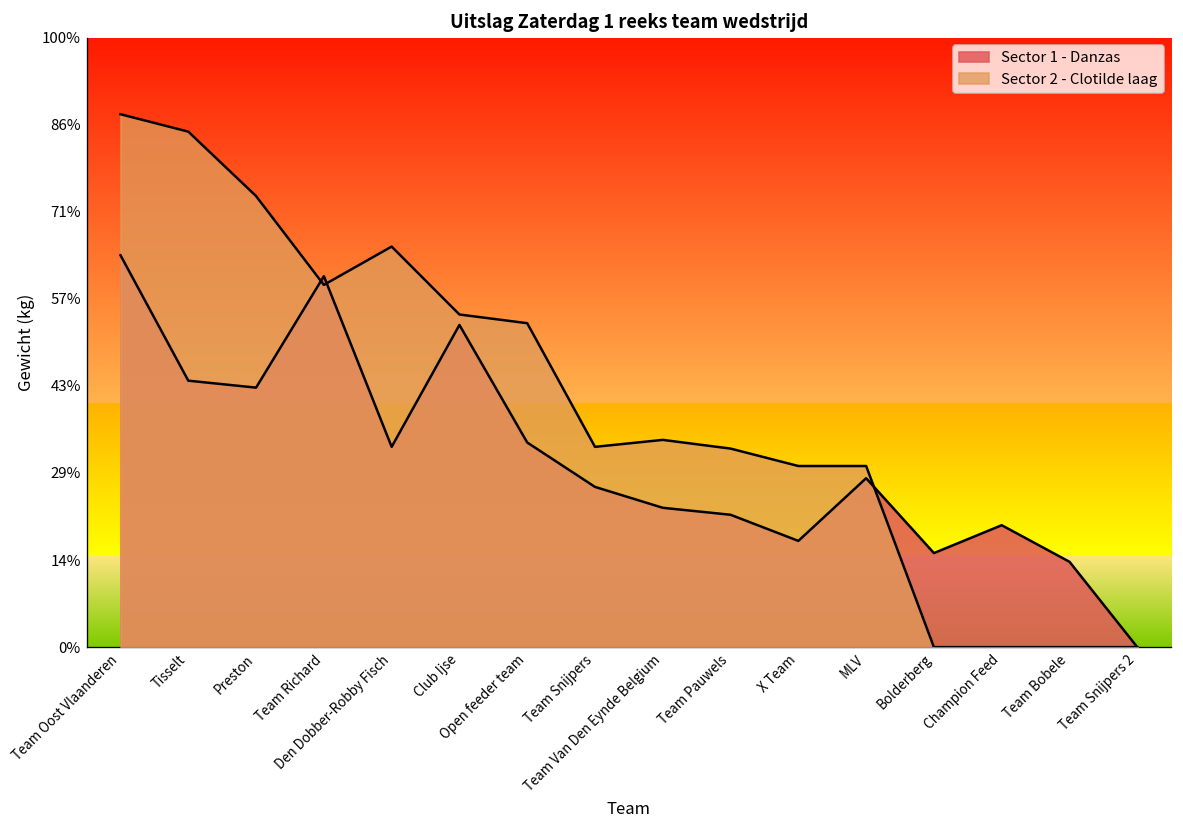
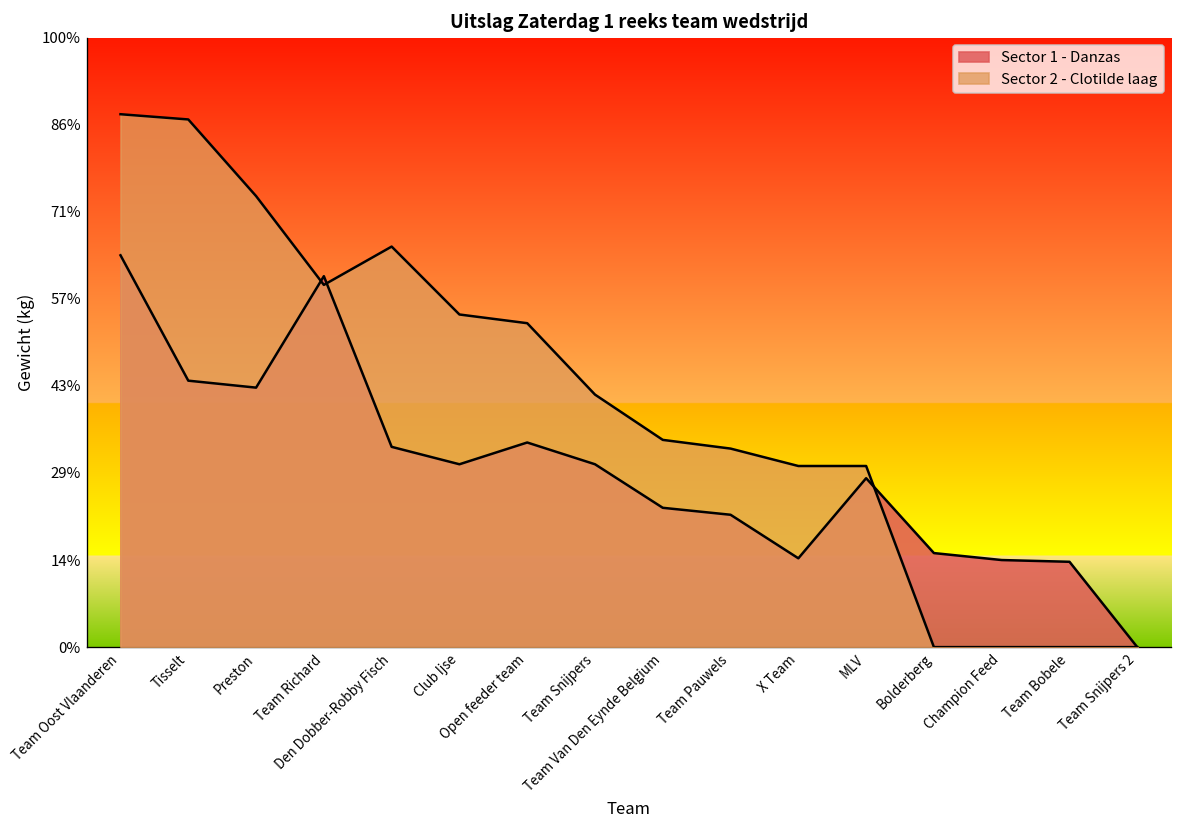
  {
    "Sector 1 - Danzas": {
      "Team Oost Vlaanderen": "64%",
      "Tisselt": "44%",
      "Preston": "43%",
      "Team Richard": "61%",
      "Den Dobber-Robby Fisch": "33%",
-     "Club Ijse": "53%",
+     "Club Ijse": "30%",
      "Open feeder team": "34%",
-     "Team Snijpers": "26%",
+     "Team Snijpers": "30%",
      "Team Van Den Eynde Belgium": "23%",
      "Team Pauwels": "22%",
-     "X Team": "17%",
+     "X Team": "15%",
      "MLV": "28%",
      "Bolderberg": "15%",
-     "Champion Feed": "20%",
+     "Champion Feed": "14%",
      "Team Bobele": "14%"
    },
    "Sector 2 - Clotilde laag": {
      "Team Oost Vlaanderen": "87%",
-     "Tisselt": "85%",
+     "Tisselt": "87%",
      "Preston": "74%",
      "Team Richard": "59%",
      "Den Dobber-Robby Fisch": "66%",
      "Club Ijse": "55%",
      "Open feeder team": "53%",
-     "Team Snijpers": "33%",
+     "Team Snijpers": "41%",
      "Team Van Den Eynde Belgium": "34%",
      "Team Pauwels": "33%",
      "X Team": "30%",
      "MLV": "30%",
      "Bolderberg": "0%",
      "Champion Feed": "0%",
      "Team Bobele": "0%"
    }
  }
